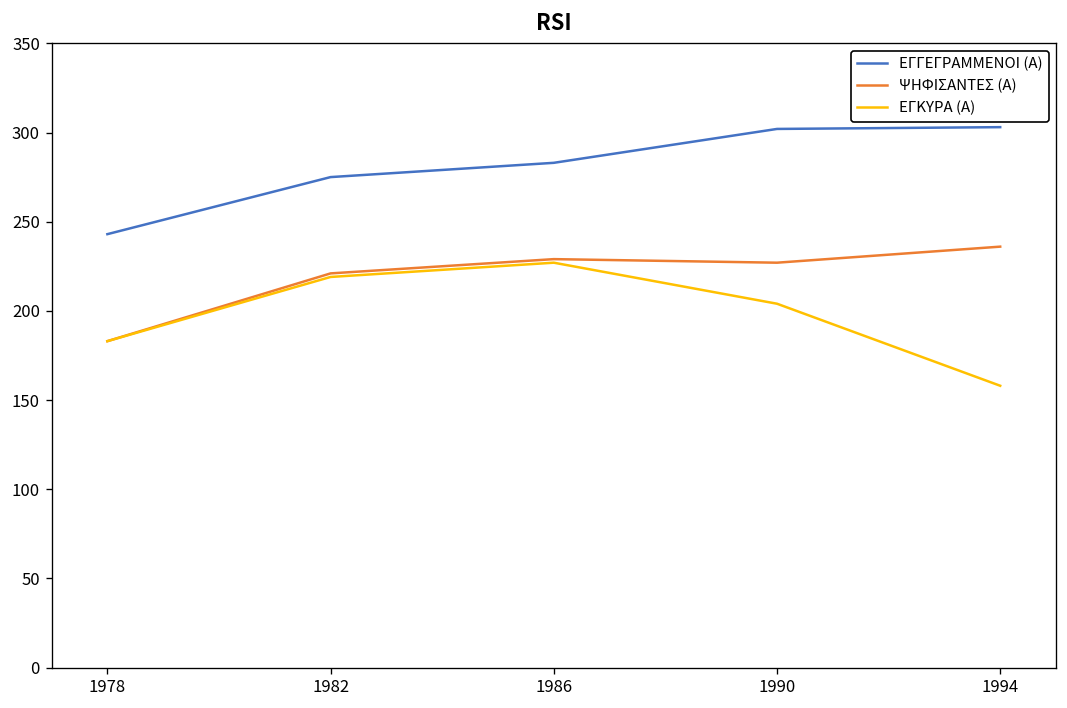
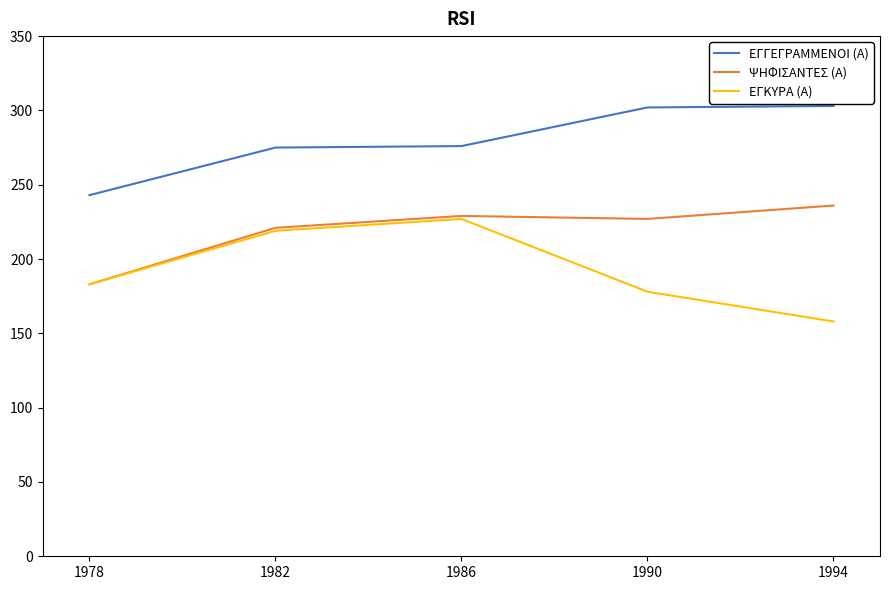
  {
    "ΕΓΓΕΓΡΑΜΜΕΝΟΙ (Α)": {
      "1978": 243,
      "1982": 275,
-     "1986": 283,
+     "1986": 276,
      "1990": 302,
      "1994": 303
    },
    "ΨΗΦΙΣΑΝΤΕΣ (Α)": {
      "1982": 221,
      "1986": 229,
      "1990": 227,
      "1994": 236
    },
    "ΕΓΚΥΡΑ (Α)": {
      "1982": 219,
      "1986": 227,
-     "1990": 204,
+     "1990": 178,
      "1994": 158
    }
  }
